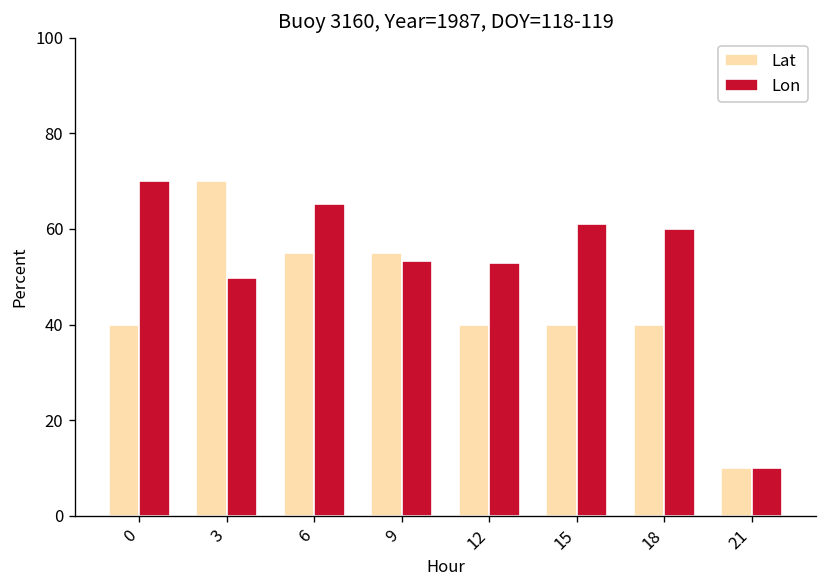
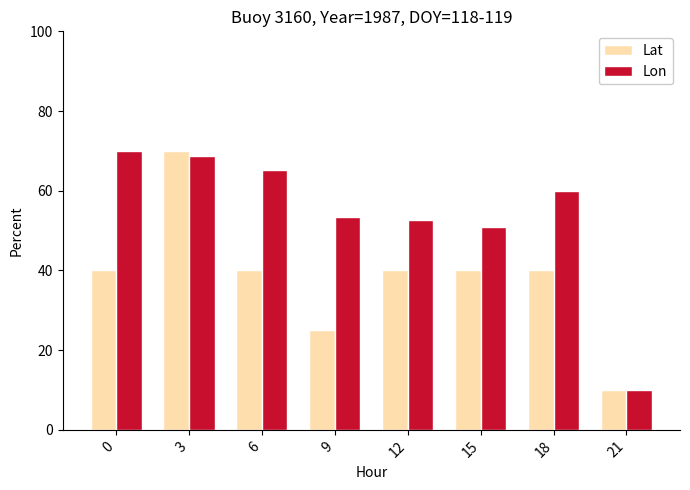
  {
    "Lat": {
      "0": 40,
      "3": 70,
-     "6": 55,
-     "9": 55,
+     "6": 40,
+     "9": 25,
      "12": 40,
      "15": 40,
      "18": 40,
      "21": 10
    },
    "Lon": {
      "0": 70,
-     "3": 50,
+     "3": 69,
      "6": 65,
      "9": 53,
      "12": 53,
-     "15": 61,
+     "15": 51,
      "18": 60,
      "21": 10
    }
  }
